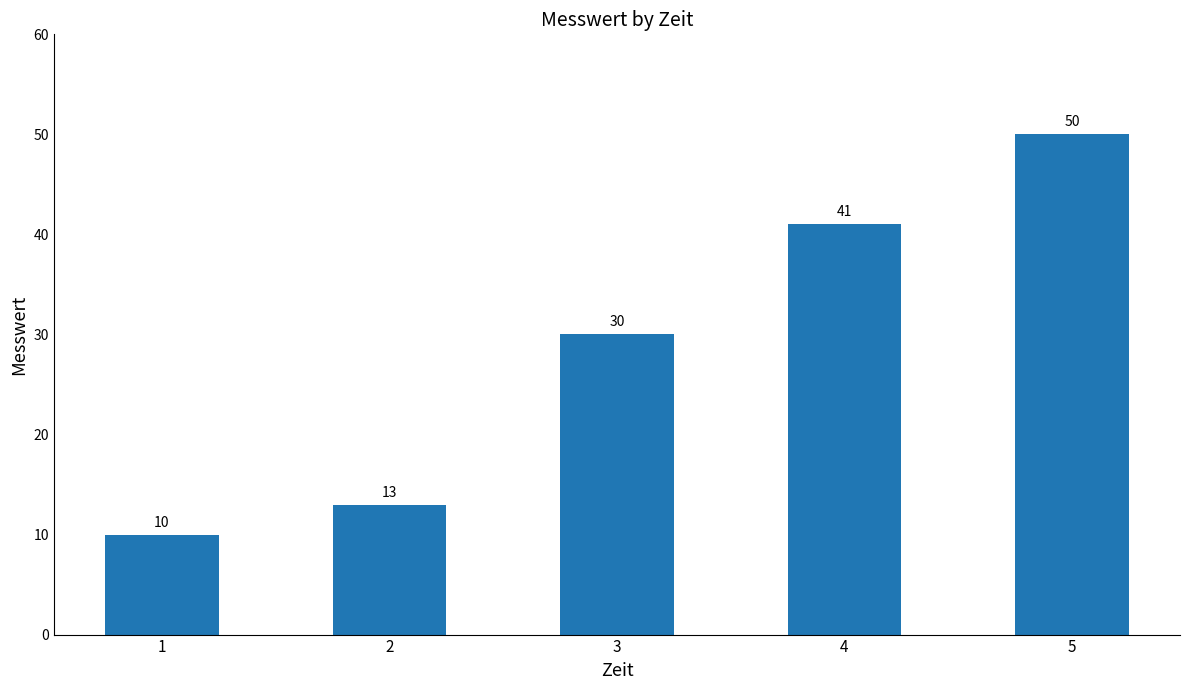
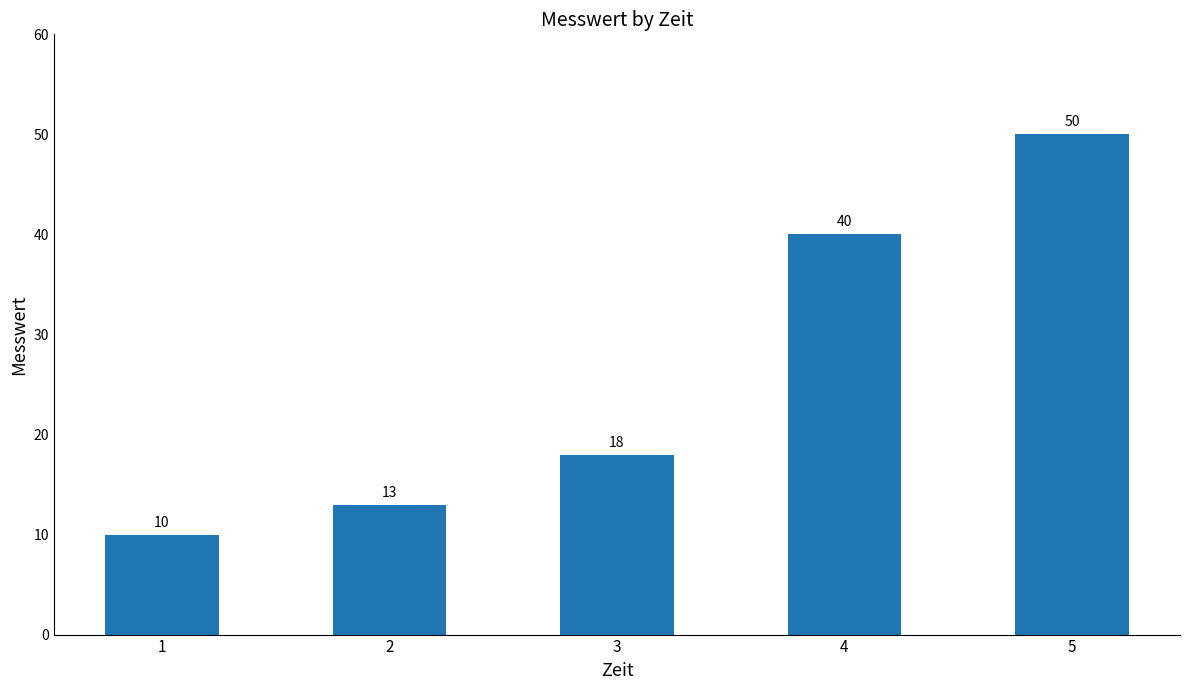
  {
    "1": 10,
    "2": 13,
-   "3": 30,
-   "4": 41,
+   "3": 18,
+   "4": 40,
    "5": 50
  }
